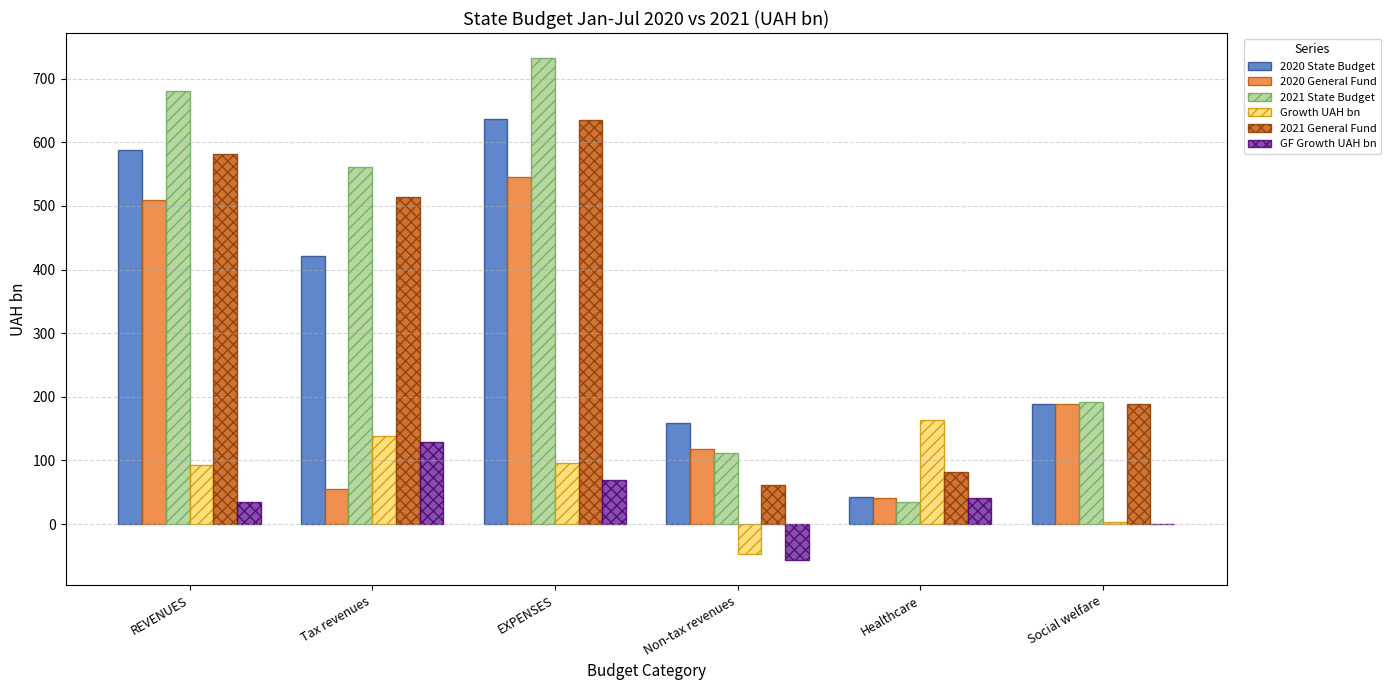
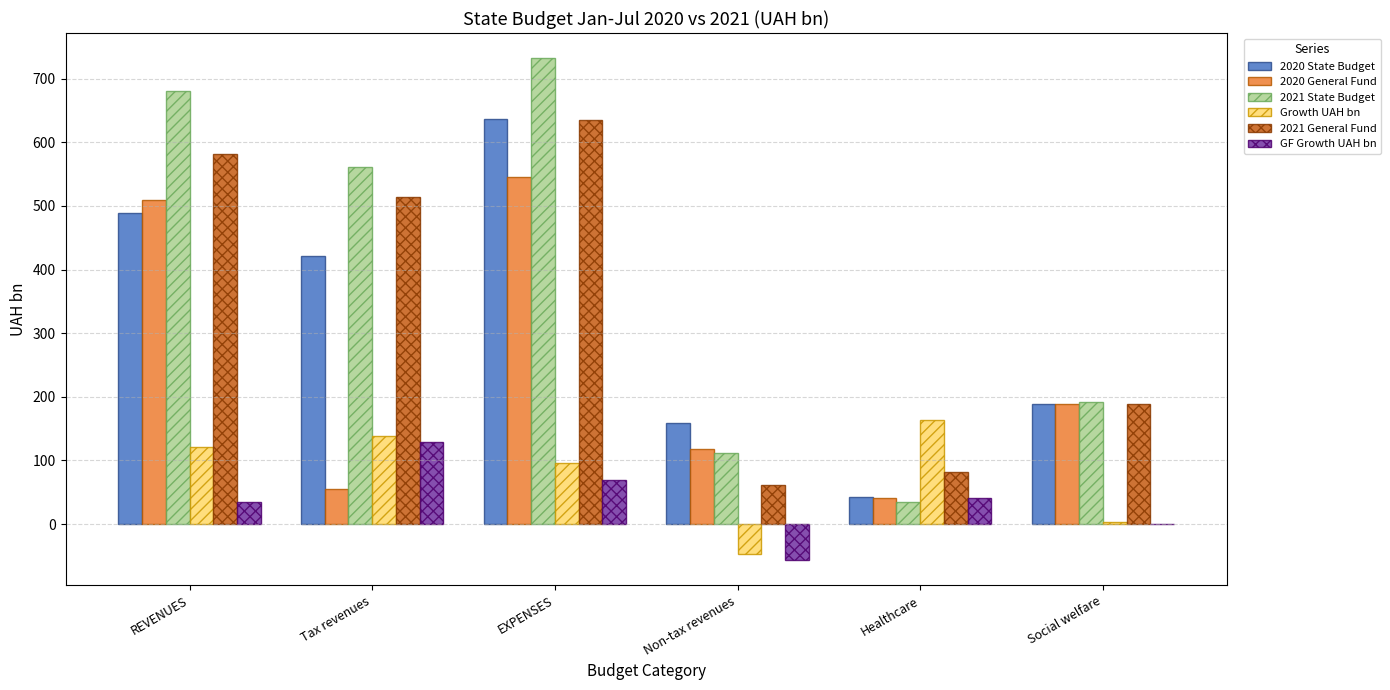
  {
    "2020 State Budget": {
-     "REVENUES": 590,
+     "REVENUES": 490,
      "Tax revenues": 420,
      "EXPENSES": 640,
      "Non-tax revenues": 160,
      "Healthcare": 40,
      "Social welfare": 190
    },
    "2020 General Fund": {
      "REVENUES": 510,
      "Tax revenues": 60,
      "EXPENSES": 550,
      "Non-tax revenues": 120,
      "Healthcare": 40,
      "Social welfare": 190
    },
    "2021 State Budget": {
      "REVENUES": 680,
      "Tax revenues": 560,
      "EXPENSES": 730,
      "Non-tax revenues": 110,
      "Healthcare": 30,
      "Social welfare": 190
    },
    "Growth UAH bn": {
-     "REVENUES": 90,
+     "REVENUES": 120,
      "Tax revenues": 140,
      "EXPENSES": 100,
      "Non-tax revenues": -50,
      "Healthcare": 160
    },
    "2021 General Fund": {
      "REVENUES": 580,
      "Tax revenues": 510,
      "EXPENSES": 640,
      "Non-tax revenues": 60,
      "Healthcare": 80,
      "Social welfare": 190
    },
    "GF Growth UAH bn": {
      "REVENUES": 30,
      "Tax revenues": 130,
      "EXPENSES": 70,
      "Non-tax revenues": -60,
      "Healthcare": 40
    }
  }
